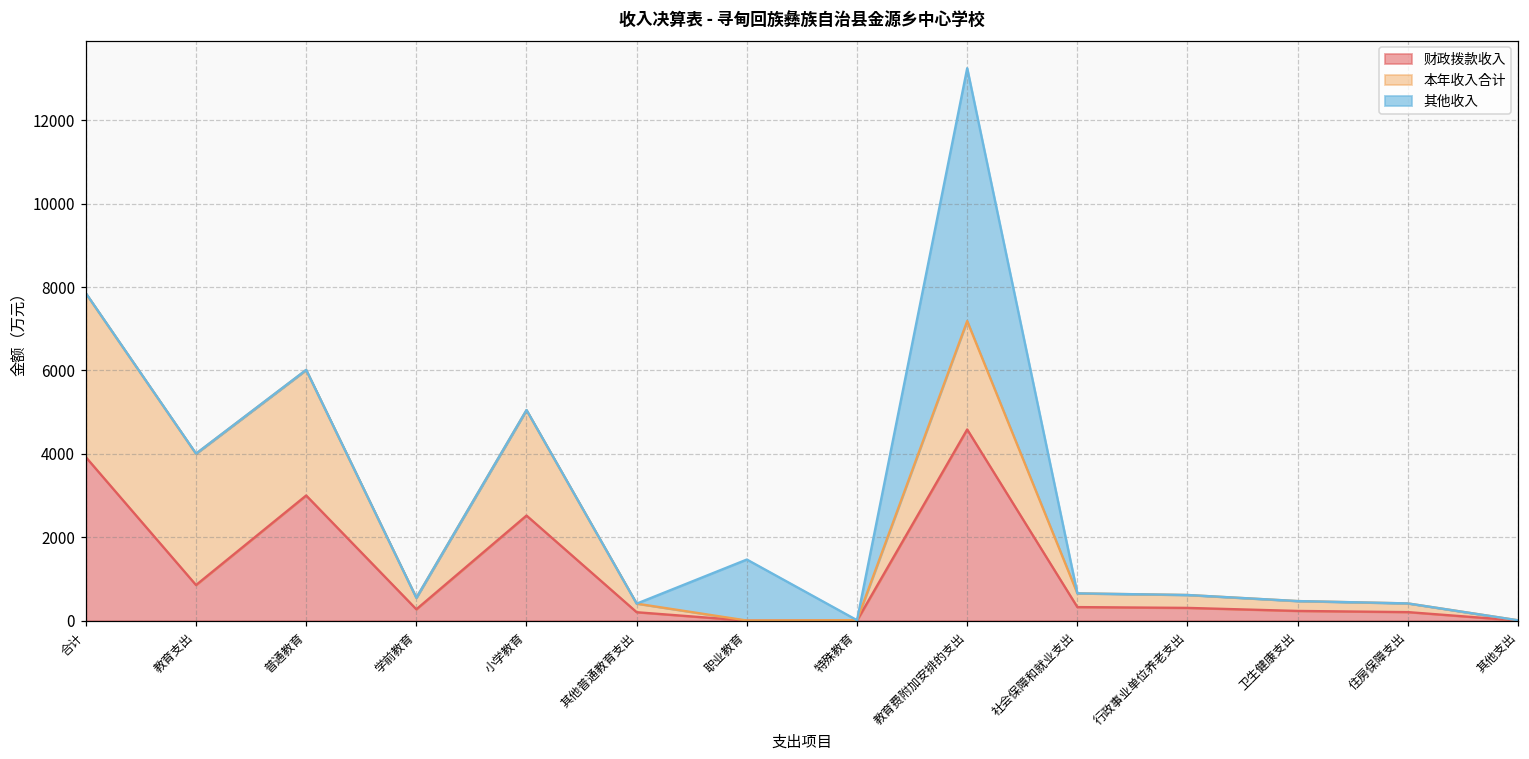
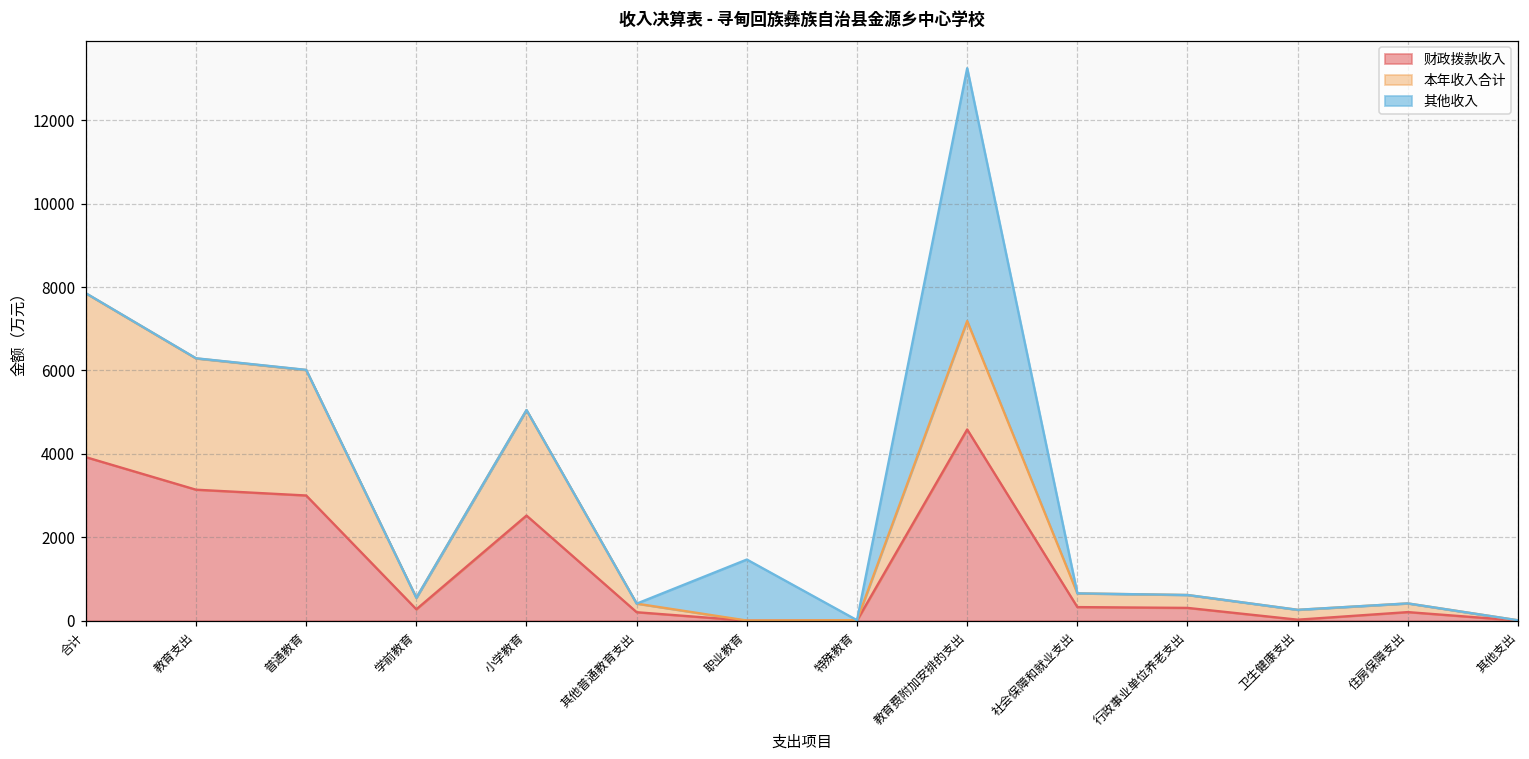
  {
    "财政拨款收入": {
      "合计": 3900,
-     "教育支出": 900,
+     "教育支出": 3100,
      "普通教育": 3000,
      "学前教育": 300,
      "小学教育": 2500,
      "其他普通教育支出": 200,
      "教育费附加安排的支出": 4600,
      "社会保障和就业支出": 300,
      "行政事业单位养老支出": 300,
-     "卫生健康支出": 200,
+     "卫生健康支出": 0,
      "住房保障支出": 200
    },
    "本年收入合计": {
      "教育费附加安排的支出": 2600
    },
    "其他收入": {
      "职业教育": 1500,
      "教育费附加安排的支出": 6100
    }
  }
